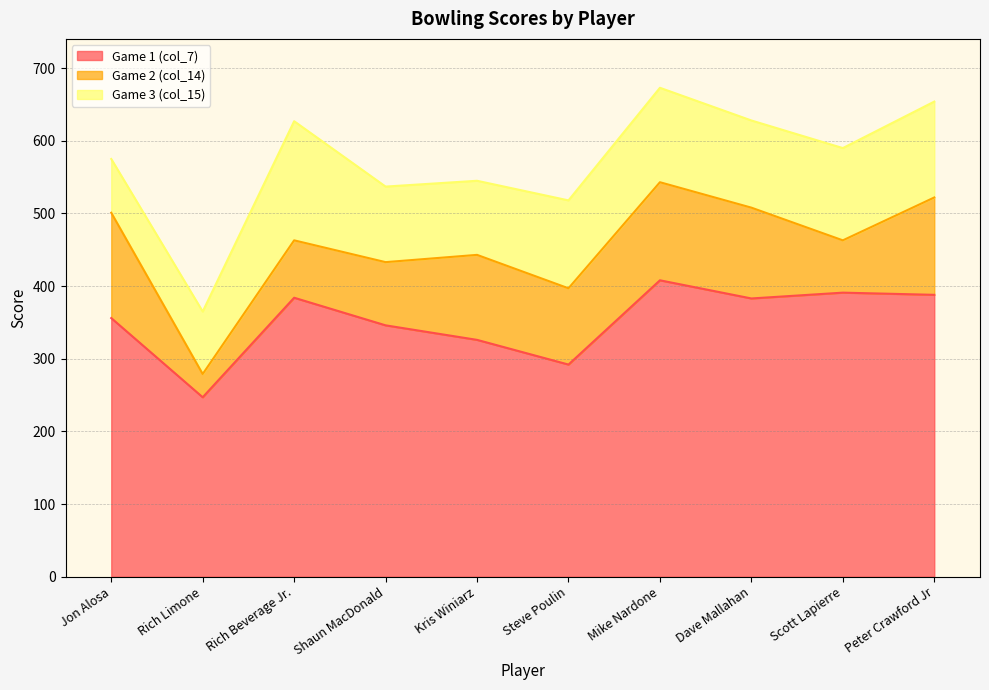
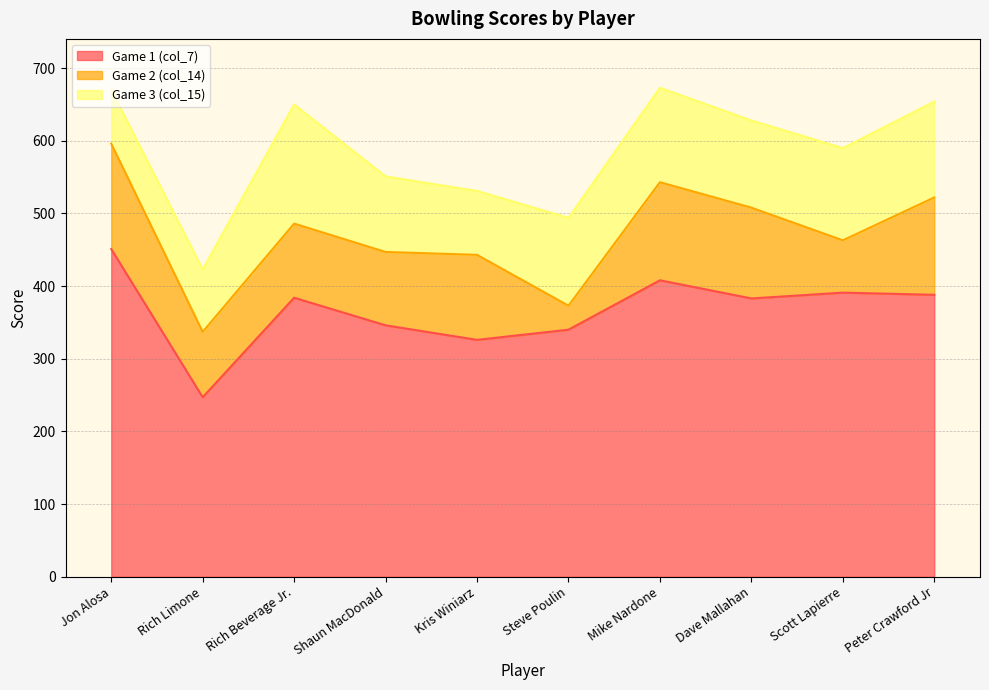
  {
    "Game 1 (col_7)": {
-     "Jon Alosa": 360,
+     "Jon Alosa": 450,
      "Rich Limone": 250,
      "Rich Beverage Jr.": 380,
      "Shaun MacDonald": 350,
      "Kris Winiarz": 330,
-     "Steve Poulin": 290,
+     "Steve Poulin": 340,
      "Mike Nardone": 410,
      "Dave Mallahan": 380,
      "Scott Lapierre": 390,
      "Peter Crawford Jr": 390
    },
    "Game 2 (col_14)": {
      "Jon Alosa": 150,
-     "Rich Limone": 30,
-     "Rich Beverage Jr.": 80,
-     "Shaun MacDonald": 90,
+     "Rich Limone": 90,
+     "Rich Beverage Jr.": 100,
+     "Shaun MacDonald": 100,
      "Kris Winiarz": 120,
-     "Steve Poulin": 110,
+     "Steve Poulin": 30,
      "Mike Nardone": 140,
      "Dave Mallahan": 130,
      "Scott Lapierre": 70,
      "Peter Crawford Jr": 130
    },
    "Game 3 (col_15)": {
      "Rich Limone": 90,
      "Rich Beverage Jr.": 160,
      "Shaun MacDonald": 100,
-     "Kris Winiarz": 100,
+     "Kris Winiarz": 90,
      "Steve Poulin": 120,
      "Mike Nardone": 130,
      "Dave Mallahan": 120,
      "Scott Lapierre": 130,
      "Peter Crawford Jr": 130
    }
  }
